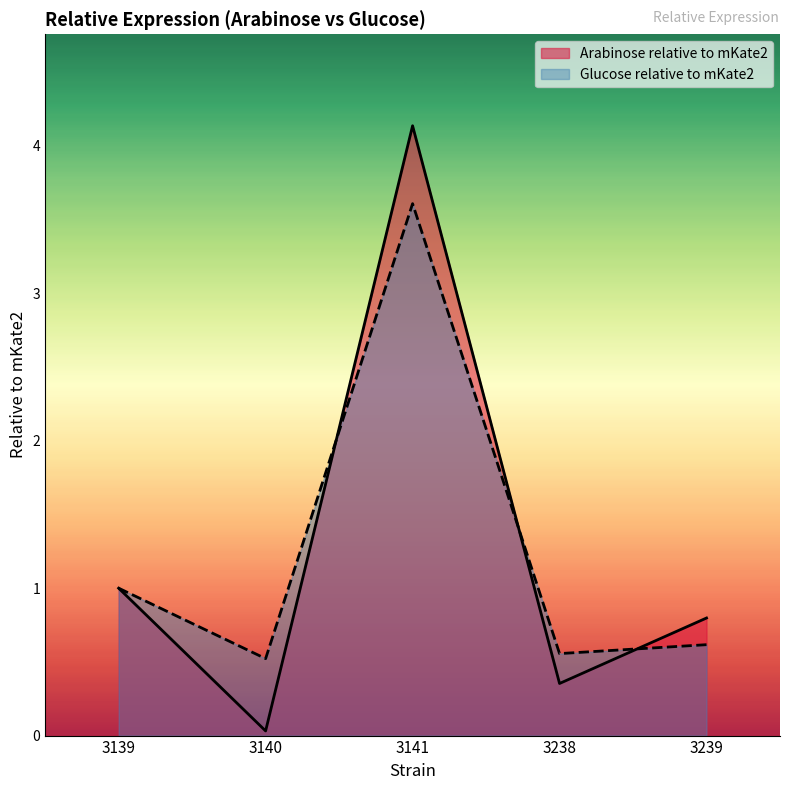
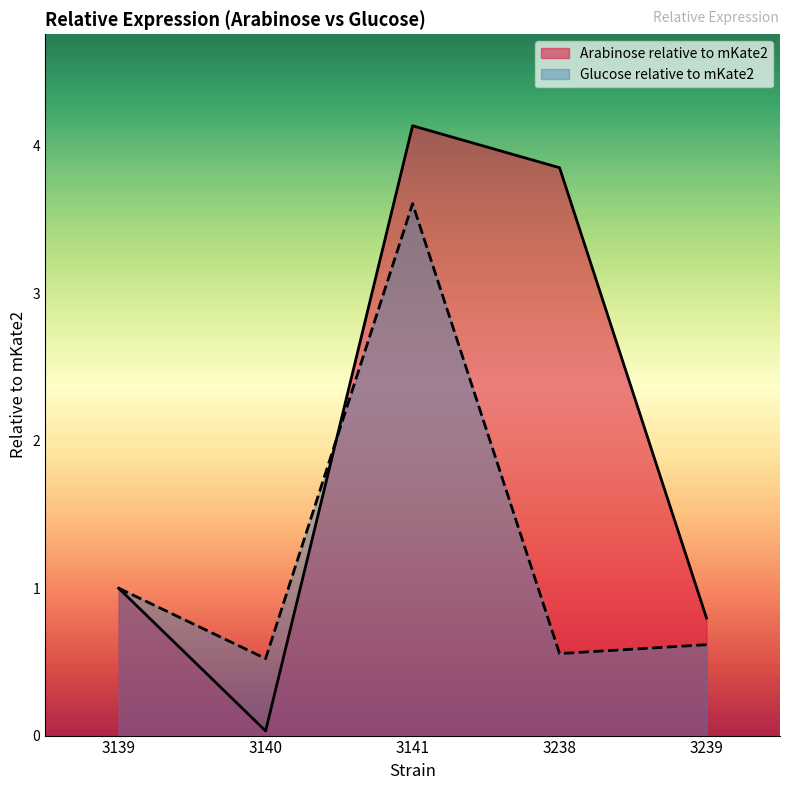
  {
    "Arabinose relative to mKate2": {
      "3140": 0.03,
      "3141": 4.14,
-     "3238": 0.35,
+     "3238": 3.85,
      "3239": 0.80
    },
    "Glucose relative to mKate2": {
      "3140": 0.52,
      "3141": 3.61,
      "3238": 0.56,
      "3239": 0.62
    }
  }
